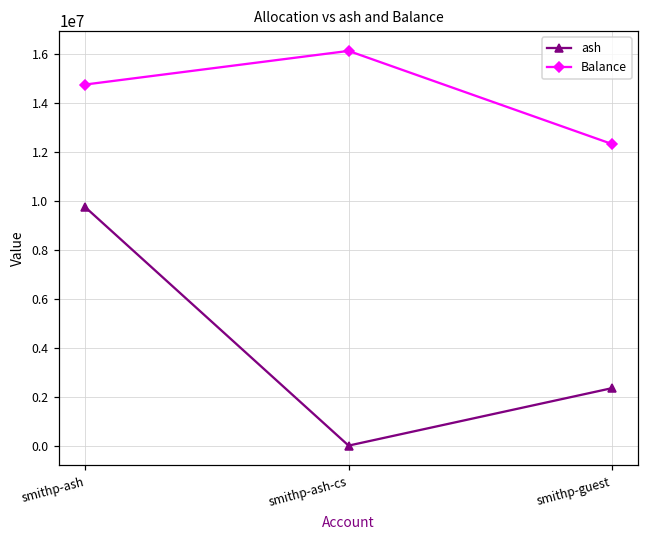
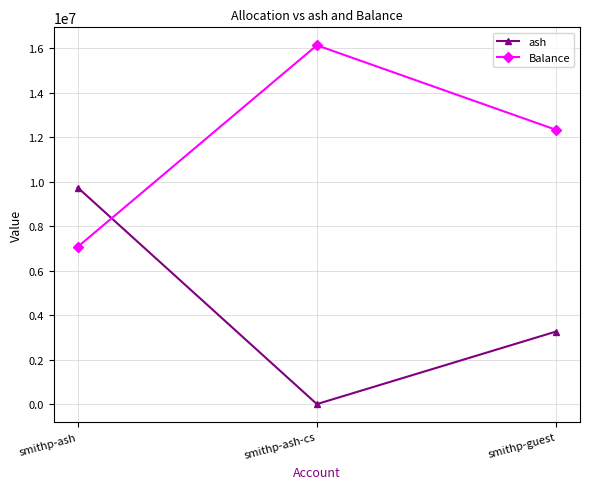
  {
    "ash": {
      "smithp-ash": 9700000,
      "smithp-ash-cs": 0,
-     "smithp-guest": 2300000
+     "smithp-guest": 3300000
    },
    "Balance": {
-     "smithp-ash": 14800000,
+     "smithp-ash": 7100000,
      "smithp-ash-cs": 16100000,
      "smithp-guest": 12300000
    }
  }
